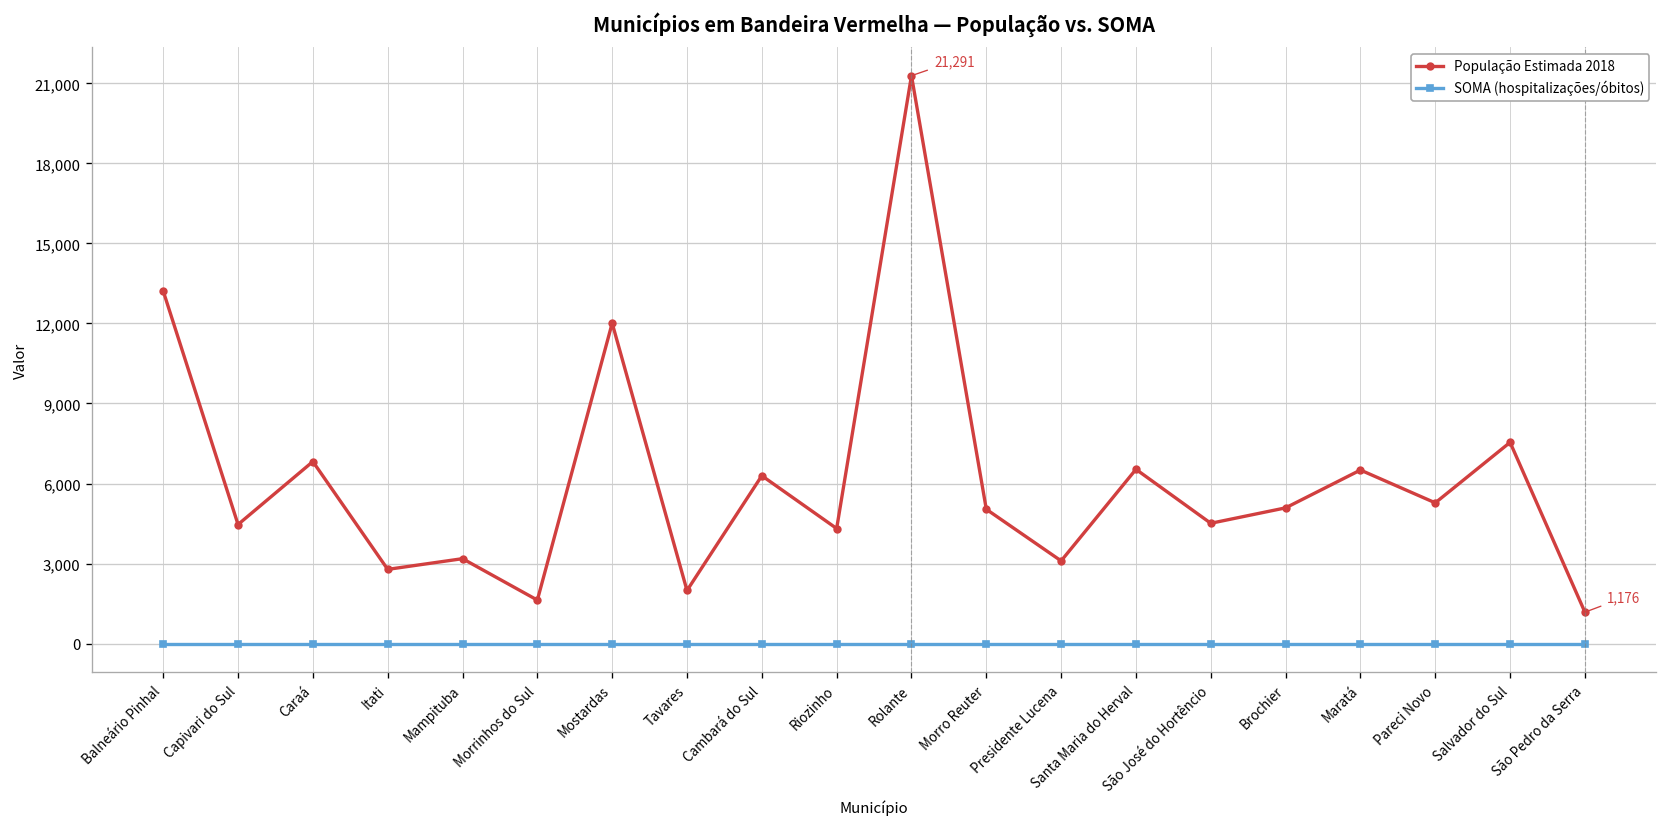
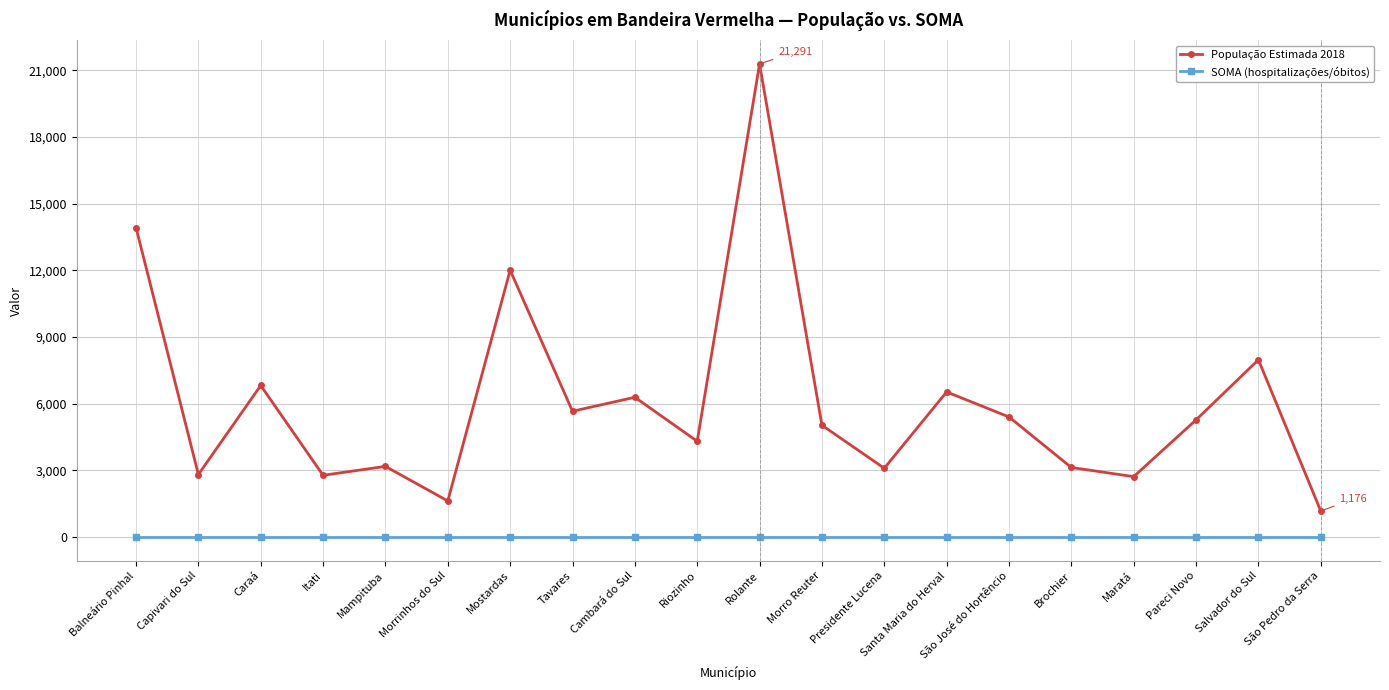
  {
    "População Estimada 2018": {
-     "Balneário Pinhal": "13,200",
-     "Capivari do Sul": "4,500",
+     "Balneário Pinhal": "13,900",
+     "Capivari do Sul": "2,800",
      "Caraá": "6,800",
      "Itati": "2,800",
      "Mampituba": "3,200",
      "Morrinhos do Sul": "1,600",
      "Mostardas": "12,000",
-     "Tavares": "2,000",
+     "Tavares": "5,700",
      "Cambará do Sul": "6,300",
      "Riozinho": "4,300",
      "Morro Reuter": "5,000",
      "Presidente Lucena": "3,100",
      "Santa Maria do Herval": "6,500",
-     "São José do Hortêncio": "4,500",
-     "Brochier": "5,100",
-     "Maratá": "6,500",
+     "São José do Hortêncio": "5,400",
+     "Brochier": "3,100",
+     "Maratá": "2,700",
      "Pareci Novo": "5,300",
-     "Salvador do Sul": "7,500"
+     "Salvador do Sul": "8,000"
    },
    "SOMA (hospitalizações/óbitos)": {
      "Balneário Pinhal": "0",
      "Capivari do Sul": "0",
      "Caraá": "0",
      "Itati": "0",
      "Mampituba": "0",
      "Morrinhos do Sul": "0",
      "Mostardas": "0",
      "Tavares": "0",
      "Cambará do Sul": "0",
      "Riozinho": "0",
      "Rolante": "0",
      "Morro Reuter": "0",
      "Presidente Lucena": "0",
      "Santa Maria do Herval": "0",
      "São José do Hortêncio": "0",
      "Brochier": "0",
      "Maratá": "0",
      "Pareci Novo": "0",
      "Salvador do Sul": "0",
      "São Pedro da Serra": "0"
    }
  }
